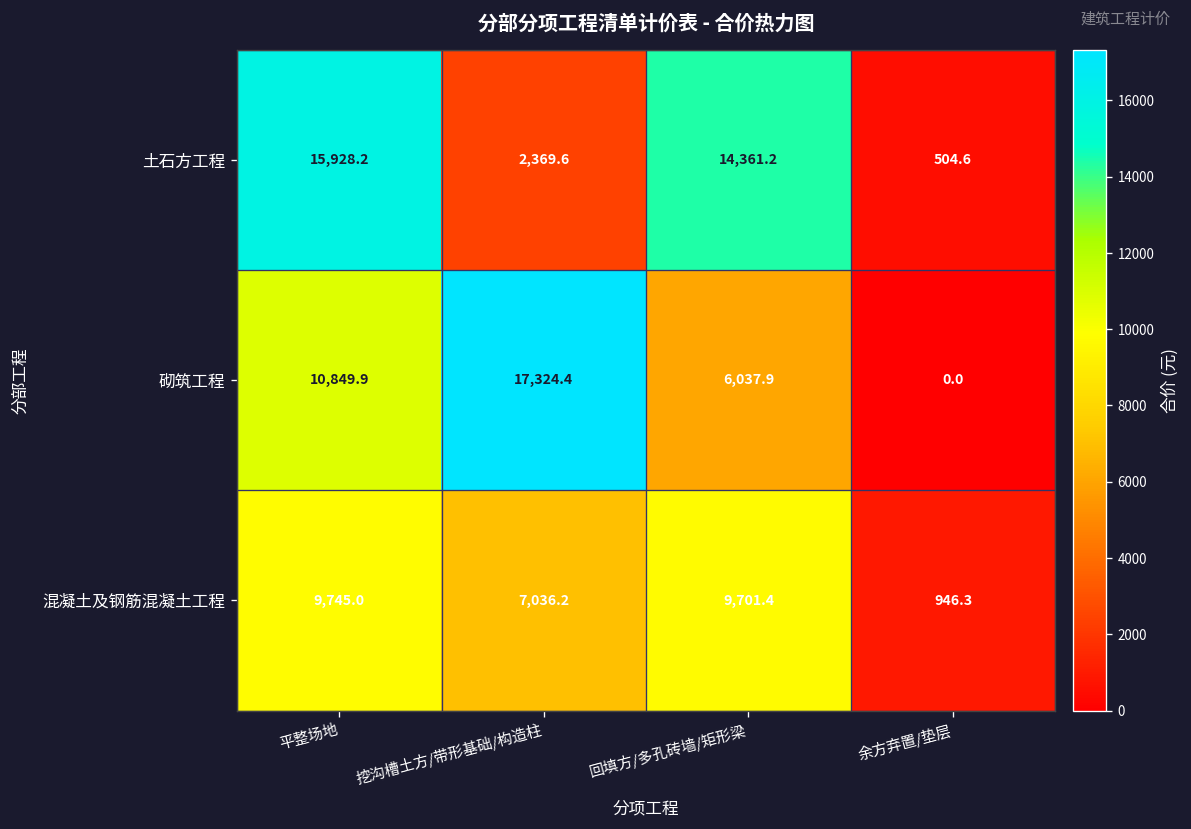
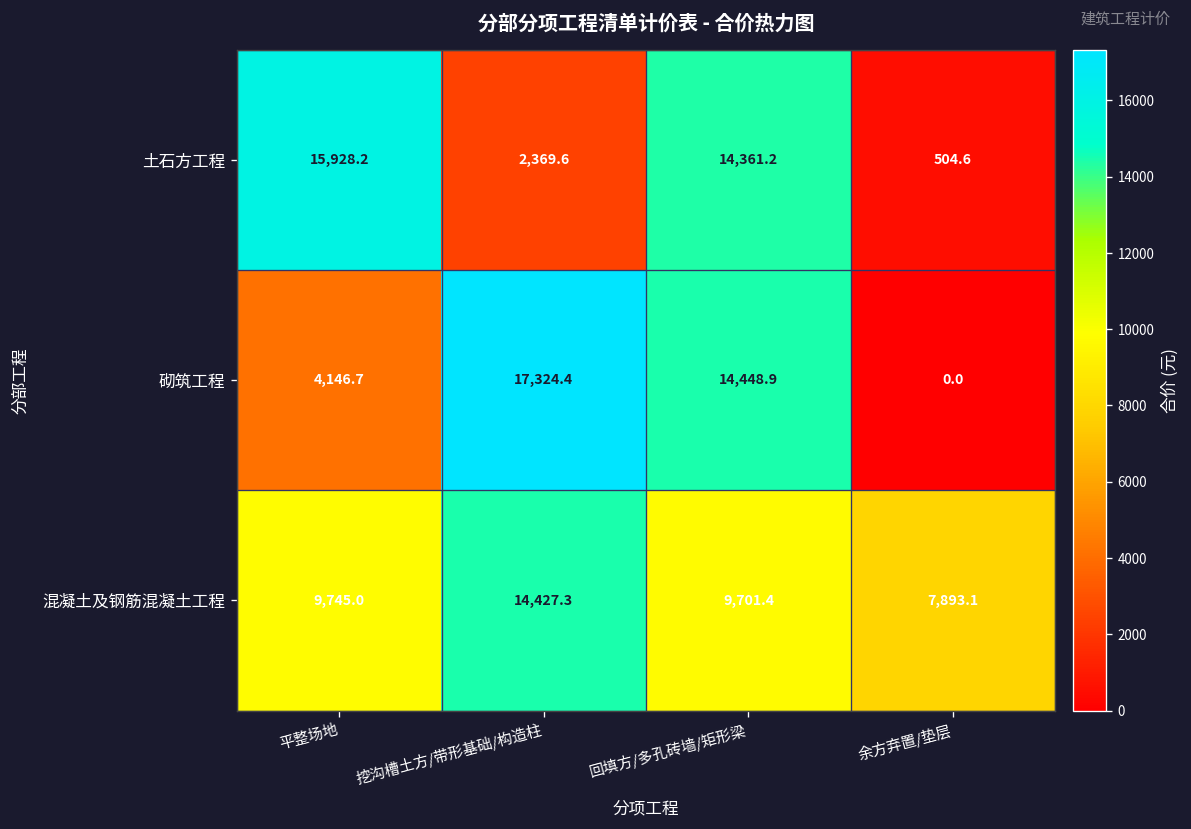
  {
    "土石方工程": {
      "平整场地": "15,928.2",
      "挖沟槽土方/带形基础/构造柱": "2,369.6",
      "回填方/多孔砖墙/矩形梁": "14,361.2",
      "余方弃置/垫层": "504.6"
    },
    "砌筑工程": {
-     "平整场地": "10,849.9",
+     "平整场地": "4,146.7",
      "挖沟槽土方/带形基础/构造柱": "17,324.4",
-     "回填方/多孔砖墙/矩形梁": "6,037.9",
+     "回填方/多孔砖墙/矩形梁": "14,448.9",
      "余方弃置/垫层": "0.0"
    },
    "混凝土及钢筋混凝土工程": {
      "平整场地": "9,745.0",
-     "挖沟槽土方/带形基础/构造柱": "7,036.2",
+     "挖沟槽土方/带形基础/构造柱": "14,427.3",
      "回填方/多孔砖墙/矩形梁": "9,701.4",
-     "余方弃置/垫层": "946.3"
+     "余方弃置/垫层": "7,893.1"
    }
  }
